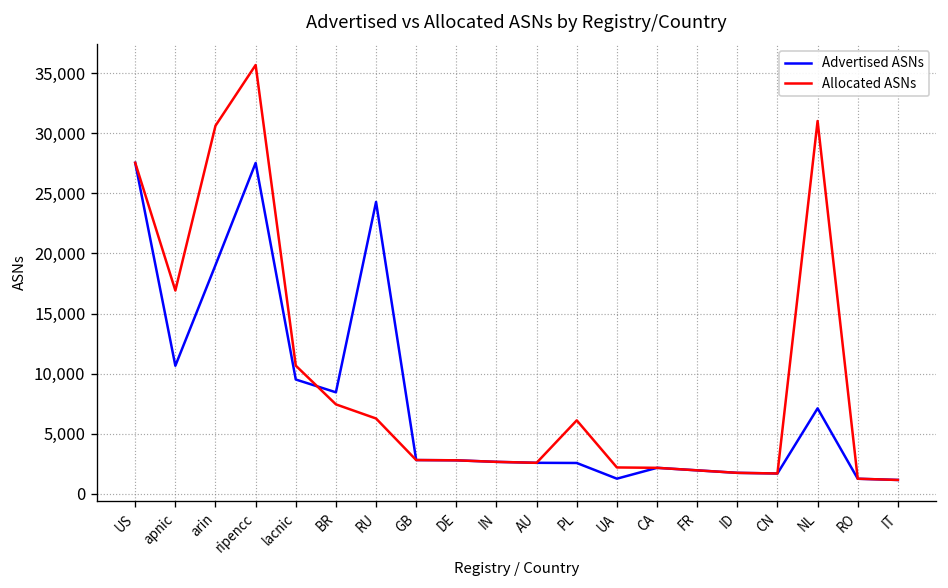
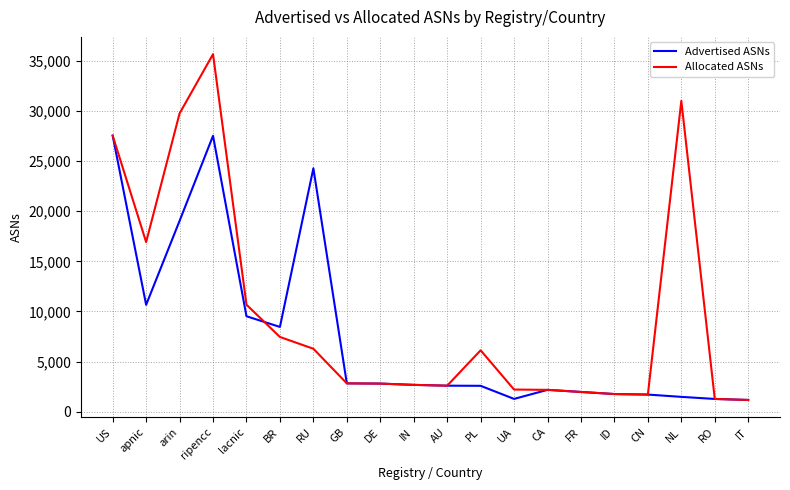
  {
    "Advertised ASNs": {
      "apnic": "10,700",
      "arin": "19,000",
      "ripencc": "27,500",
      "lacnic": "9,500",
      "BR": "8,500",
      "RU": "24,300",
      "PL": "2,600",
      "UA": "1,300",
-     "NL": "7,100"
+     "NL": "1,500"
    },
    "Allocated ASNs": {
      "apnic": "16,900",
-     "arin": "30,600",
+     "arin": "29,800",
      "ripencc": "35,700",
      "lacnic": "10,700",
      "BR": "7,500",
      "RU": "6,300",
      "PL": "6,100",
      "UA": "2,200",
      "NL": "31,000"
    }
  }
